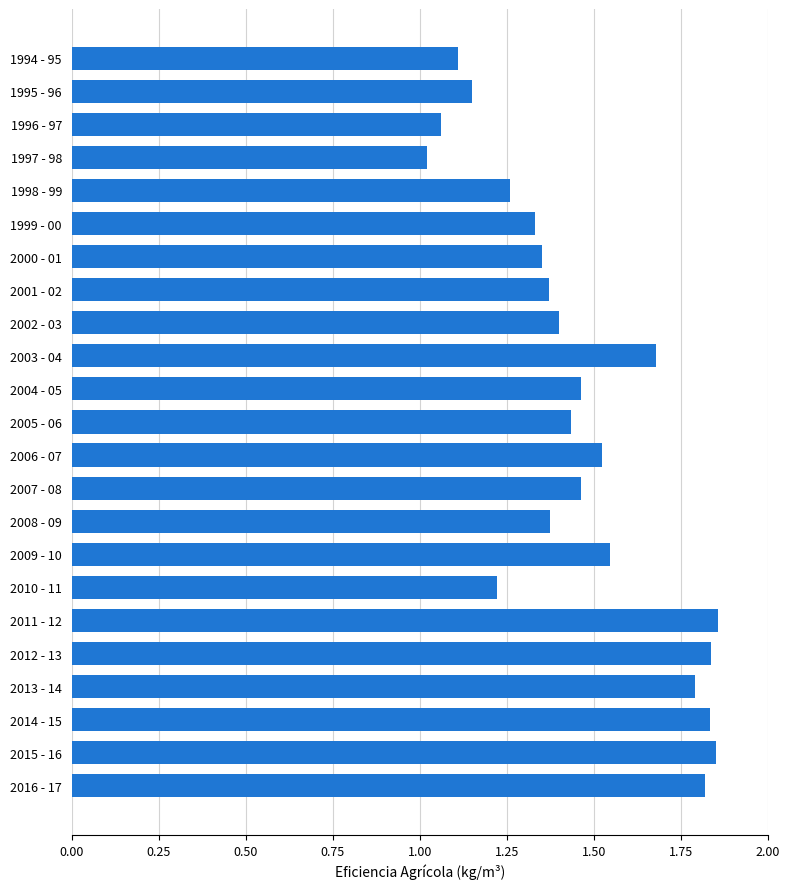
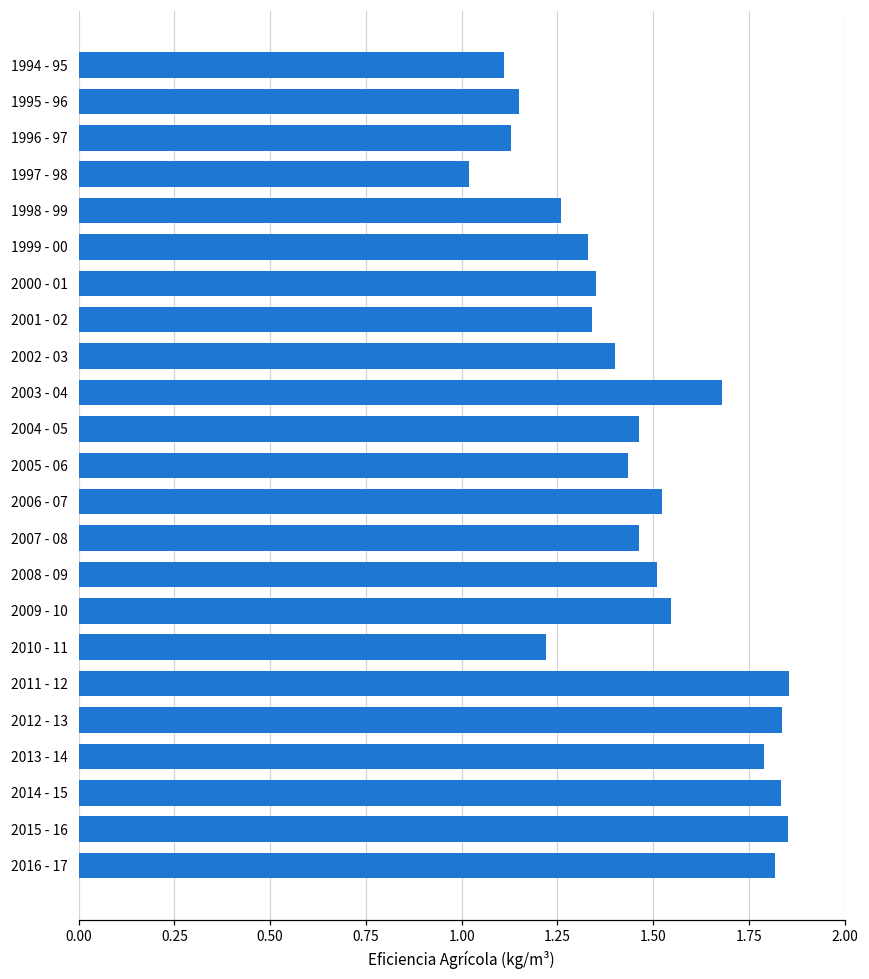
  {
    "1994 - 95": 1.11,
    "1995 - 96": 1.15,
-   "1996 - 97": 1.06,
+   "1996 - 97": 1.13,
    "1997 - 98": 1.02,
    "1998 - 99": 1.26,
    "1999 - 00": 1.33,
    "2000 - 01": 1.35,
-   "2001 - 02": 1.37,
+   "2001 - 02": 1.34,
    "2002 - 03": 1.40,
    "2003 - 04": 1.68,
    "2004 - 05": 1.46,
    "2005 - 06": 1.43,
    "2006 - 07": 1.52,
    "2007 - 08": 1.46,
-   "2008 - 09": 1.38,
+   "2008 - 09": 1.51,
    "2009 - 10": 1.55,
    "2010 - 11": 1.22,
    "2011 - 12": 1.86,
    "2012 - 13": 1.84,
    "2013 - 14": 1.79,
    "2014 - 15": 1.83,
    "2015 - 16": 1.85,
    "2016 - 17": 1.82
  }
